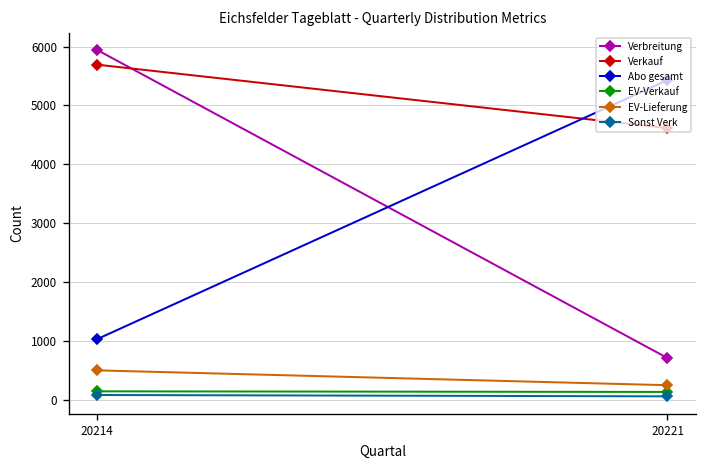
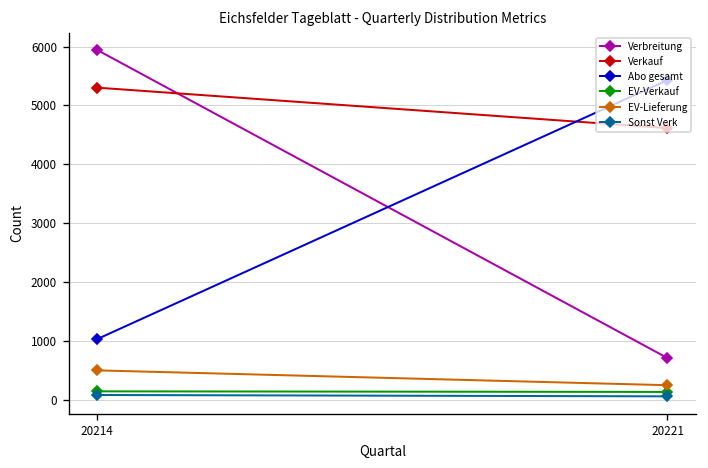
  {
    "Verbreitung": {
      "20214": 5900,
      "20221": 700
    },
    "Verkauf": {
-     "20214": 5700
+     "20214": 5300
    },
    "Abo gesamt": {
      "20214": 1000
    },
    "EV-Verkauf": {
      "20214": 100,
      "20221": 100
    },
    "EV-Lieferung": {
      "20214": 500,
      "20221": 300
    },
    "Sonst Verk": {
      "20214": 100,
      "20221": 100
    }
  }
